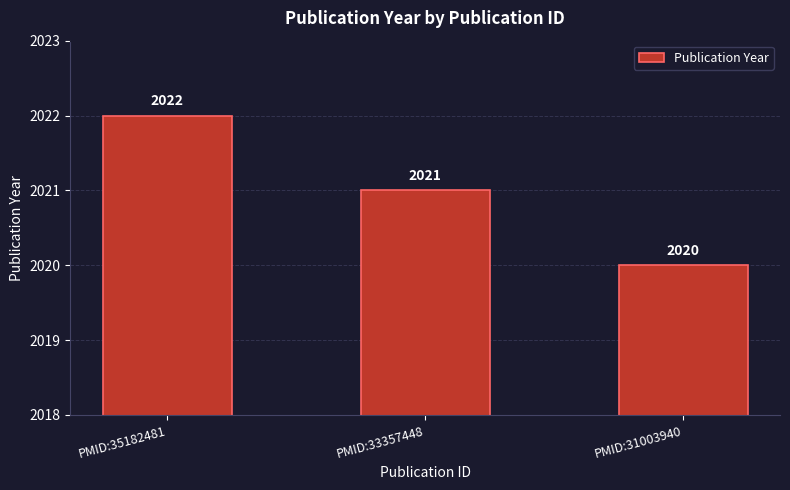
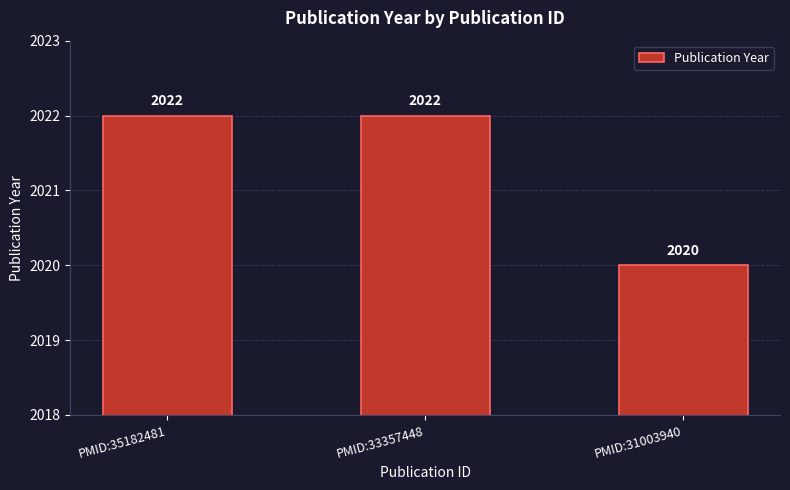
  {
    "PMID:35182481": 2022,
-   "PMID:33357448": 2021,
+   "PMID:33357448": 2022,
    "PMID:31003940": 2020
  }
